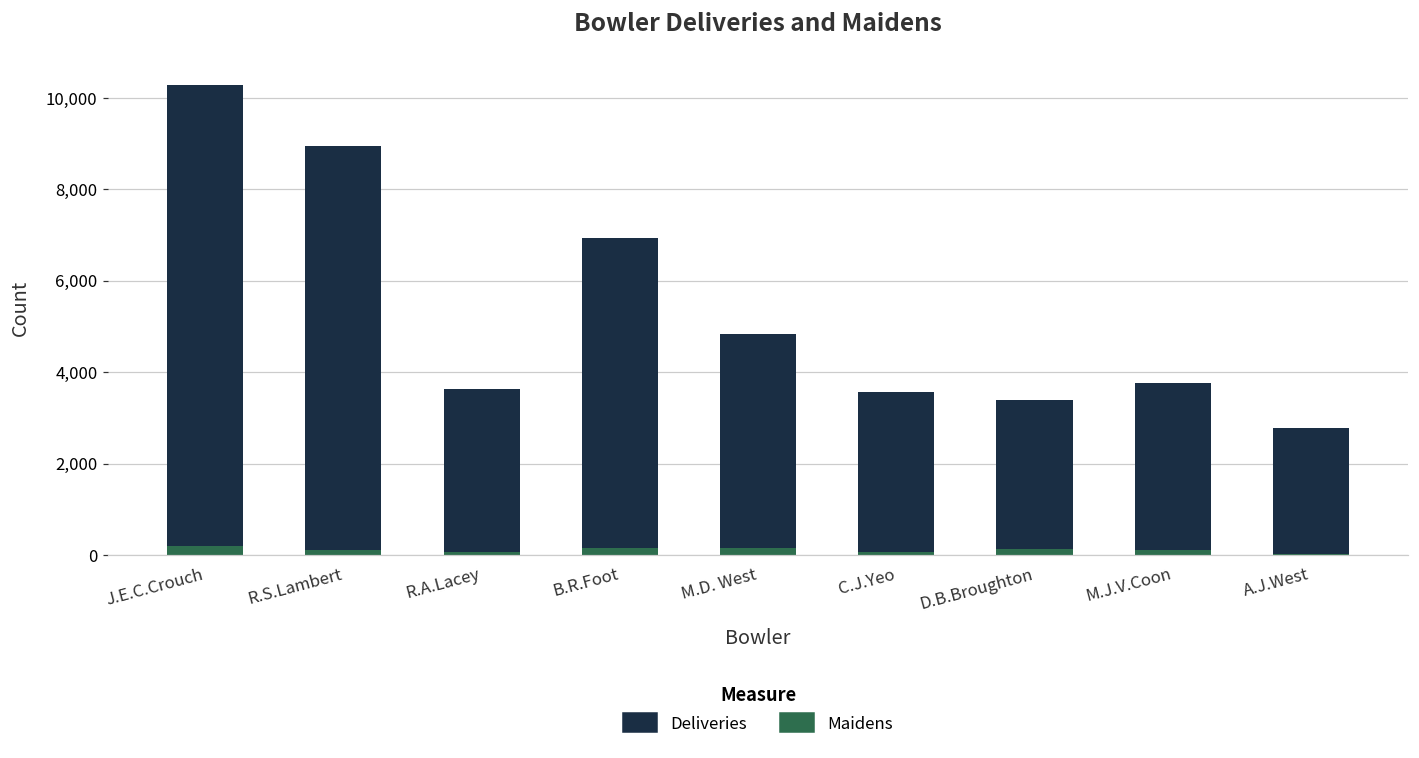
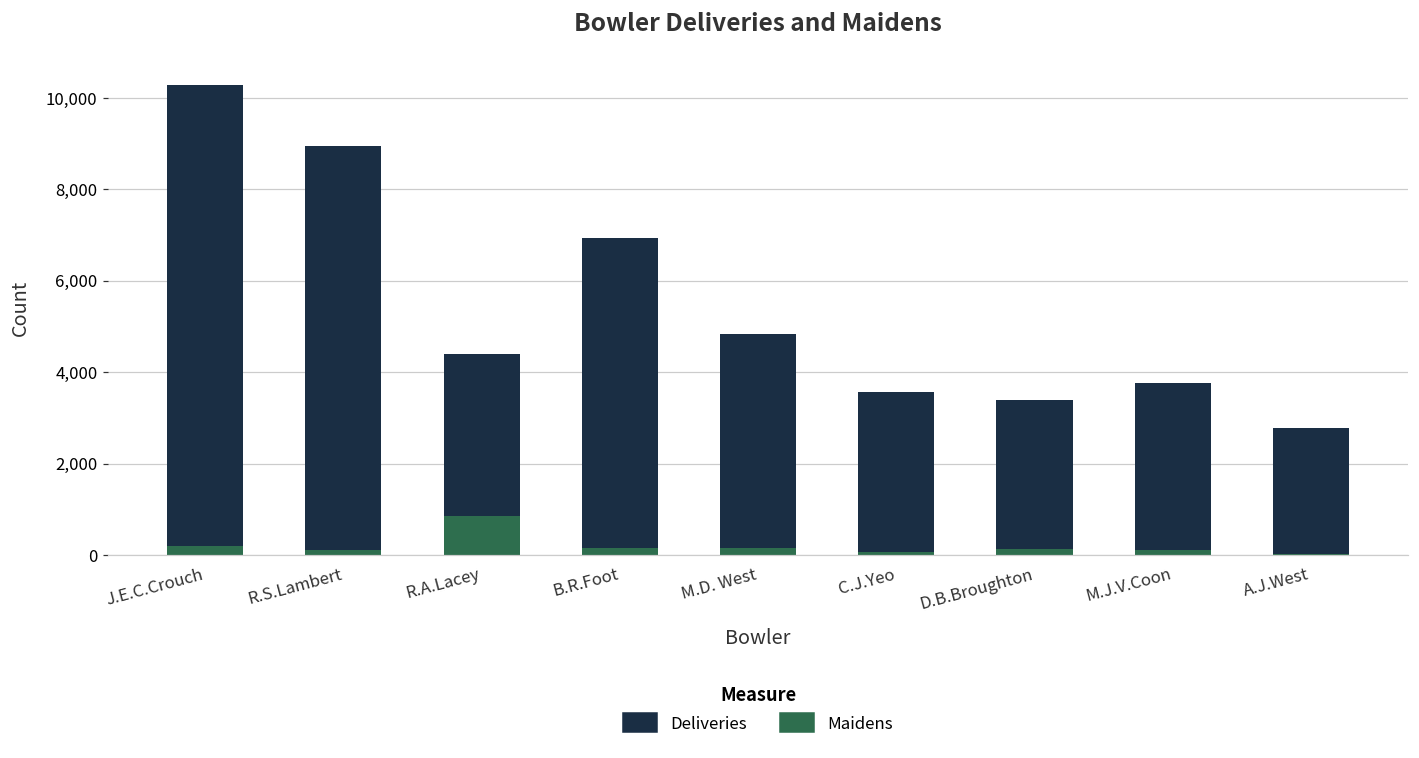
  {
    "Maidens": {
      "J.E.C.Crouch": "200",
      "R.S.Lambert": "100",
-     "R.A.Lacey": "100",
+     "R.A.Lacey": "800",
      "B.R.Foot": "200",
      "M.D. West": "200",
      "C.J.Yeo": "100",
      "D.B.Broughton": "100",
      "M.J.V.Coon": "100"
    },
    "Deliveries": {
      "J.E.C.Crouch": "10,100",
      "R.S.Lambert": "8,800",
      "R.A.Lacey": "3,600",
      "B.R.Foot": "6,800",
      "M.D. West": "4,700",
      "C.J.Yeo": "3,500",
      "D.B.Broughton": "3,300",
      "M.J.V.Coon": "3,600",
      "A.J.West": "2,800"
    }
  }
